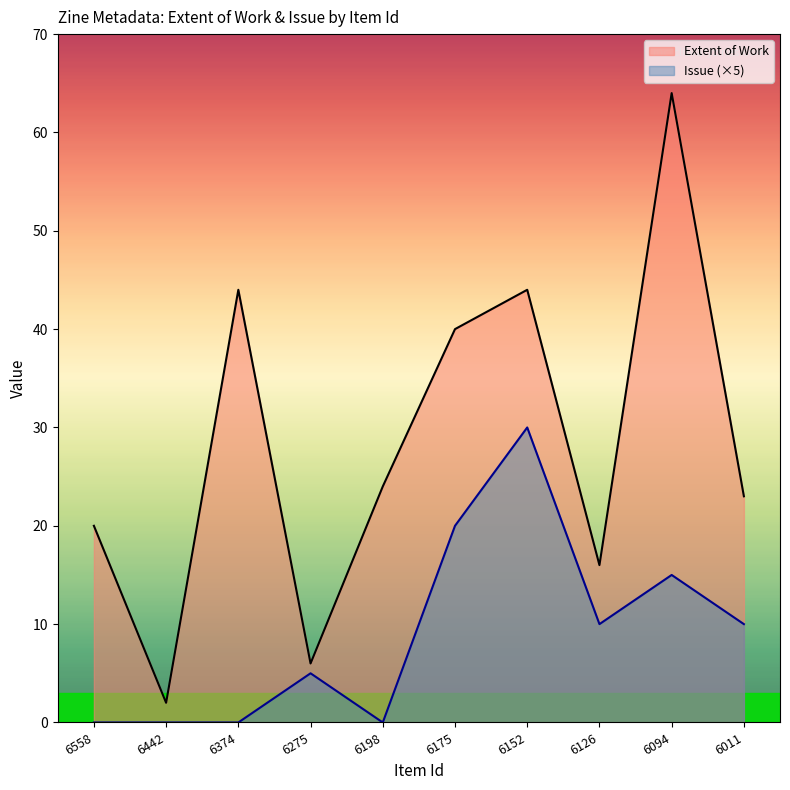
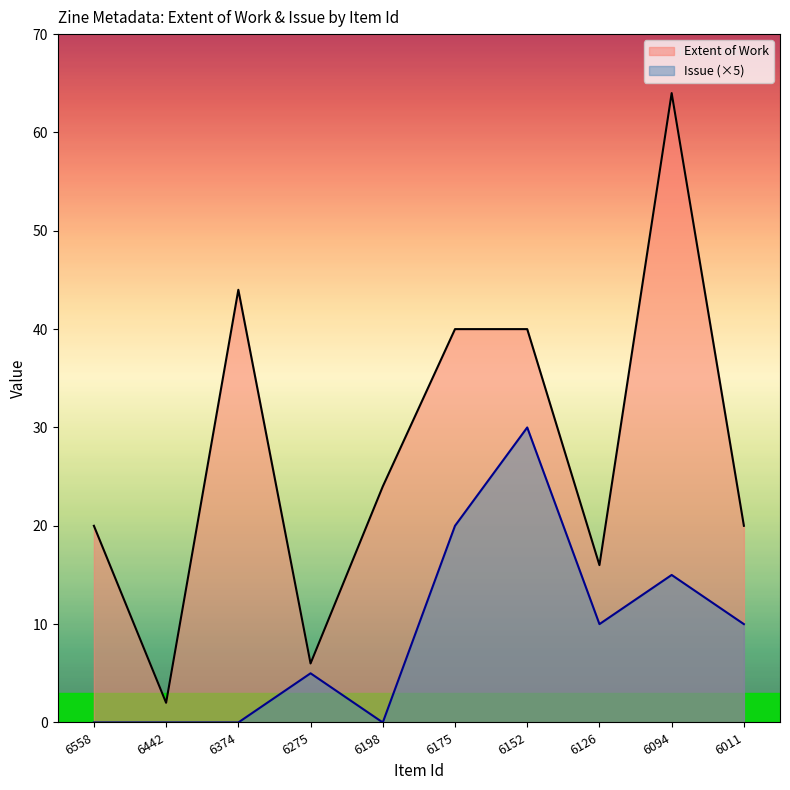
  {
    "Extent of Work": {
      "6558": 20,
      "6374": 44,
      "6275": 6,
      "6198": 24,
      "6175": 40,
-     "6152": 44,
+     "6152": 40,
      "6126": 16,
      "6094": 64,
-     "6011": 23
+     "6011": 20
    },
    "Issue (×5)": {
      "6275": 5,
      "6175": 20,
      "6152": 30,
      "6126": 10,
      "6094": 15,
      "6011": 10
    }
  }
